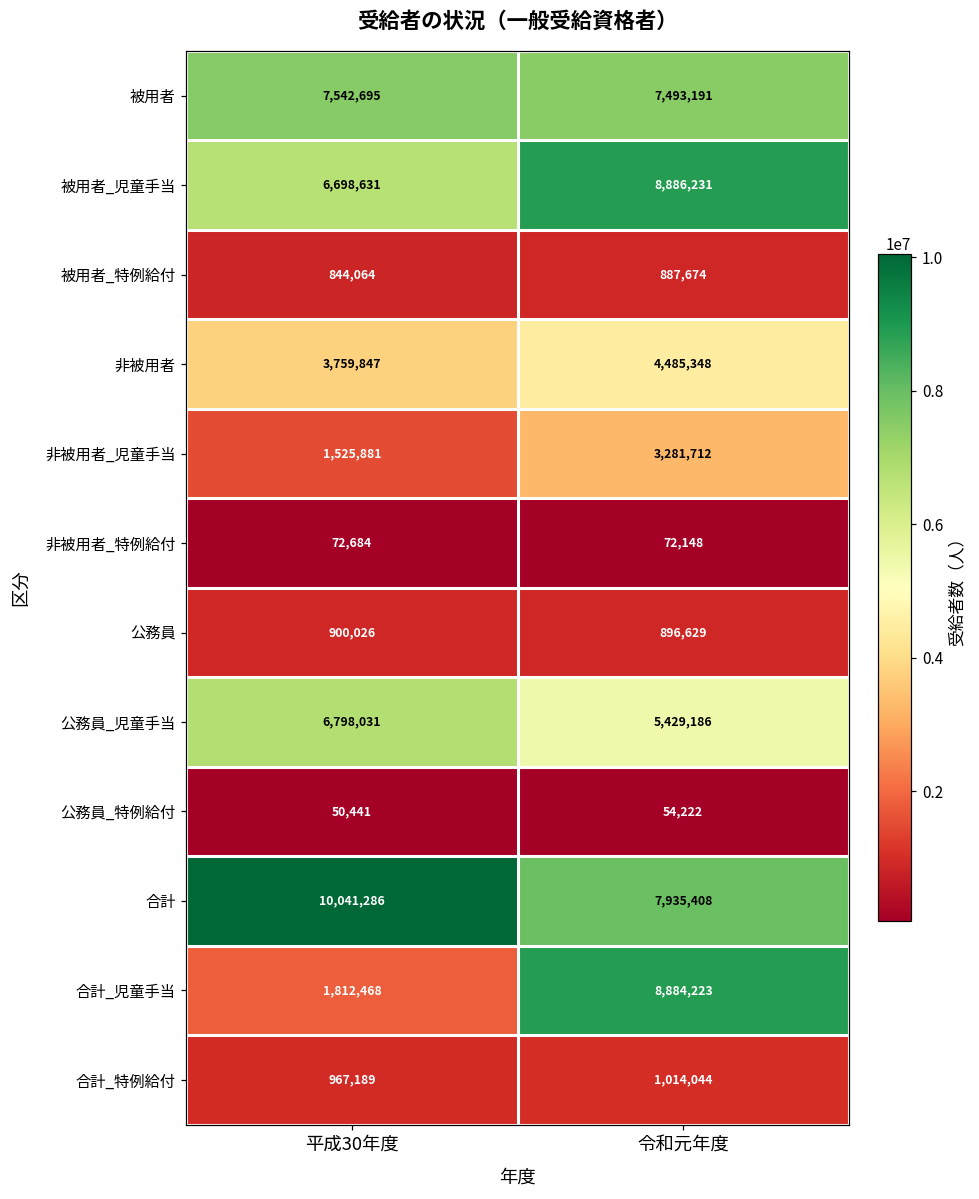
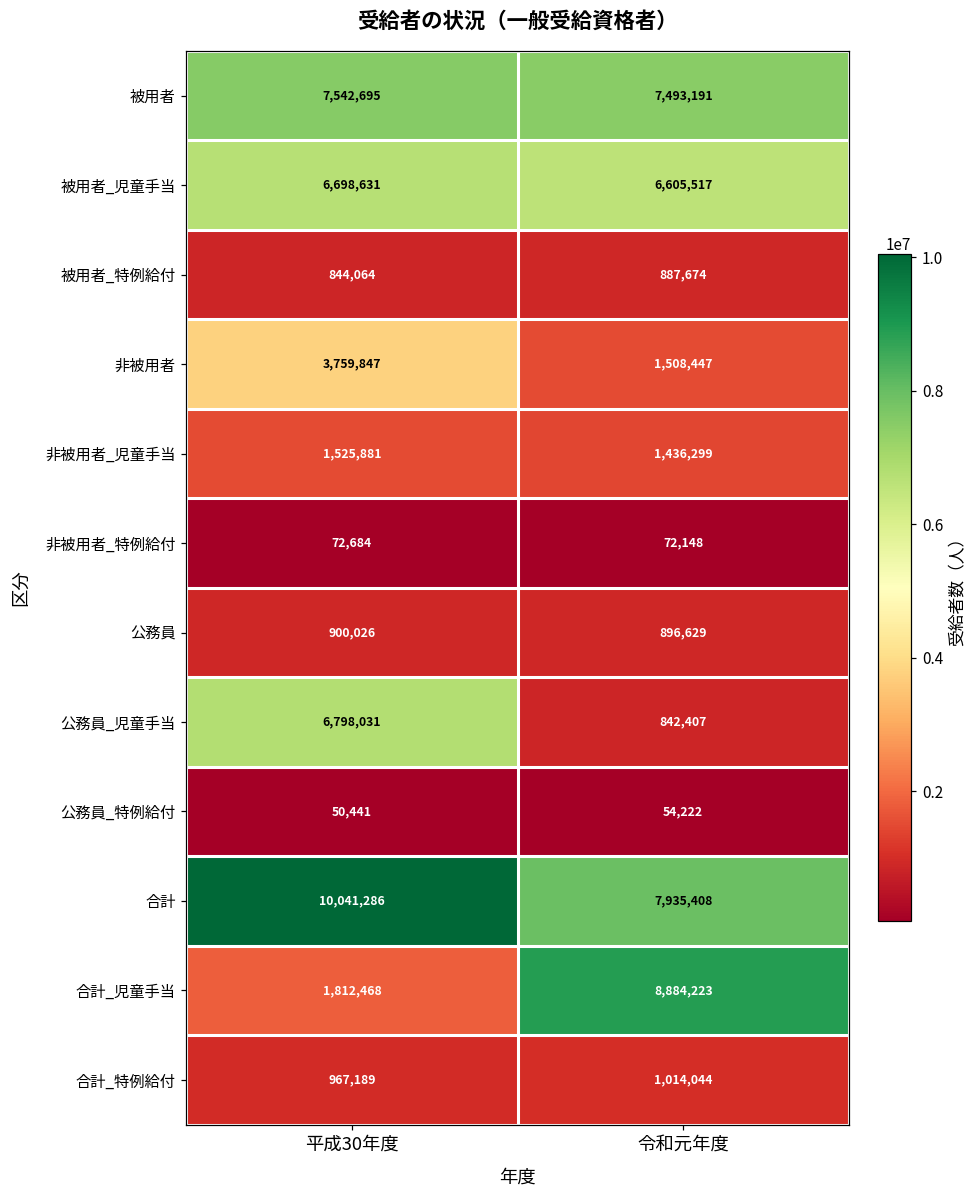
  {
    "被用者": {
      "平成30年度": "7,542,695",
      "令和元年度": "7,493,191"
    },
    "被用者_児童手当": {
      "平成30年度": "6,698,631",
-     "令和元年度": "8,886,231"
+     "令和元年度": "6,605,517"
    },
    "被用者_特例給付": {
      "平成30年度": "844,064",
      "令和元年度": "887,674"
    },
    "非被用者": {
      "平成30年度": "3,759,847",
-     "令和元年度": "4,485,348"
+     "令和元年度": "1,508,447"
    },
    "非被用者_児童手当": {
      "平成30年度": "1,525,881",
-     "令和元年度": "3,281,712"
+     "令和元年度": "1,436,299"
    },
    "非被用者_特例給付": {
      "平成30年度": "72,684",
      "令和元年度": "72,148"
    },
    "公務員": {
      "平成30年度": "900,026",
      "令和元年度": "896,629"
    },
    "公務員_児童手当": {
      "平成30年度": "6,798,031",
-     "令和元年度": "5,429,186"
+     "令和元年度": "842,407"
    },
    "公務員_特例給付": {
      "平成30年度": "50,441",
      "令和元年度": "54,222"
    },
    "合計": {
      "平成30年度": "10,041,286",
      "令和元年度": "7,935,408"
    },
    "合計_児童手当": {
      "平成30年度": "1,812,468",
      "令和元年度": "8,884,223"
    },
    "合計_特例給付": {
      "平成30年度": "967,189",
      "令和元年度": "1,014,044"
    }
  }
